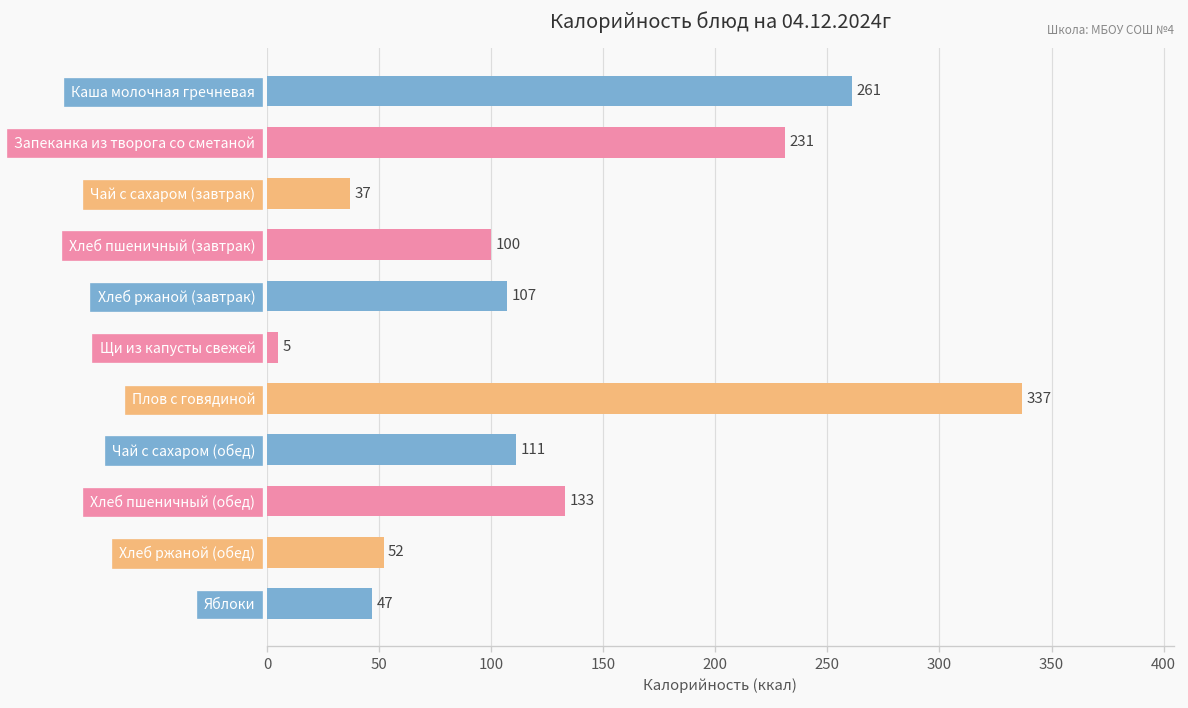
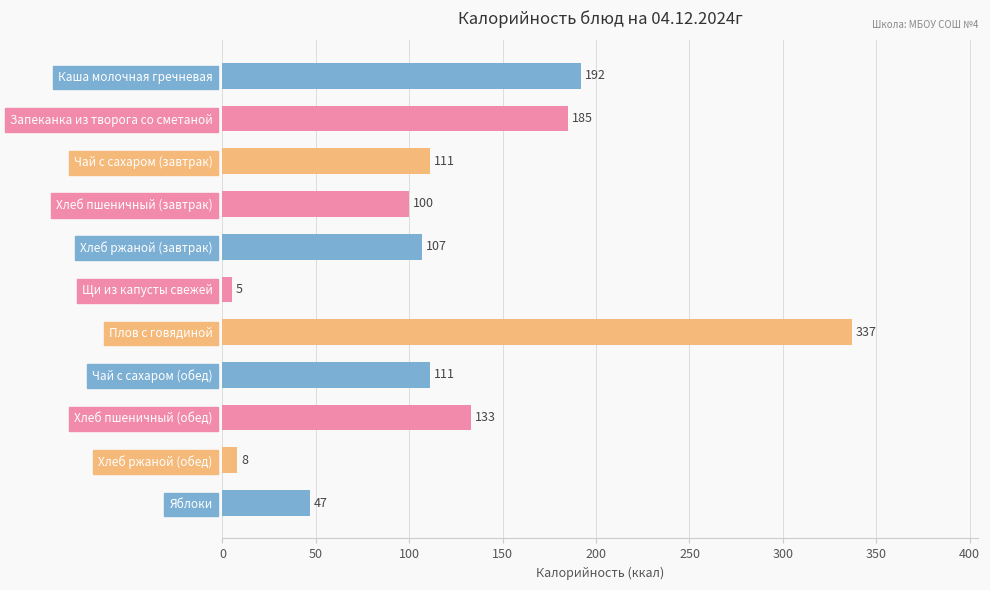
  {
-   "Каша молочная гречневая": 261,
-   "Запеканка из творога со сметаной": 231,
-   "Чай с сахаром (завтрак)": 37,
+   "Каша молочная гречневая": 192,
+   "Запеканка из творога со сметаной": 185,
+   "Чай с сахаром (завтрак)": 111,
    "Хлеб пшеничный (завтрак)": 100,
    "Хлеб ржаной (завтрак)": 107,
    "Щи из капусты свежей": 5,
    "Плов с говядиной": 337,
    "Чай с сахаром (обед)": 111,
    "Хлеб пшеничный (обед)": 133,
-   "Хлеб ржаной (обед)": 52,
+   "Хлеб ржаной (обед)": 8,
    "Яблоки": 47
  }
